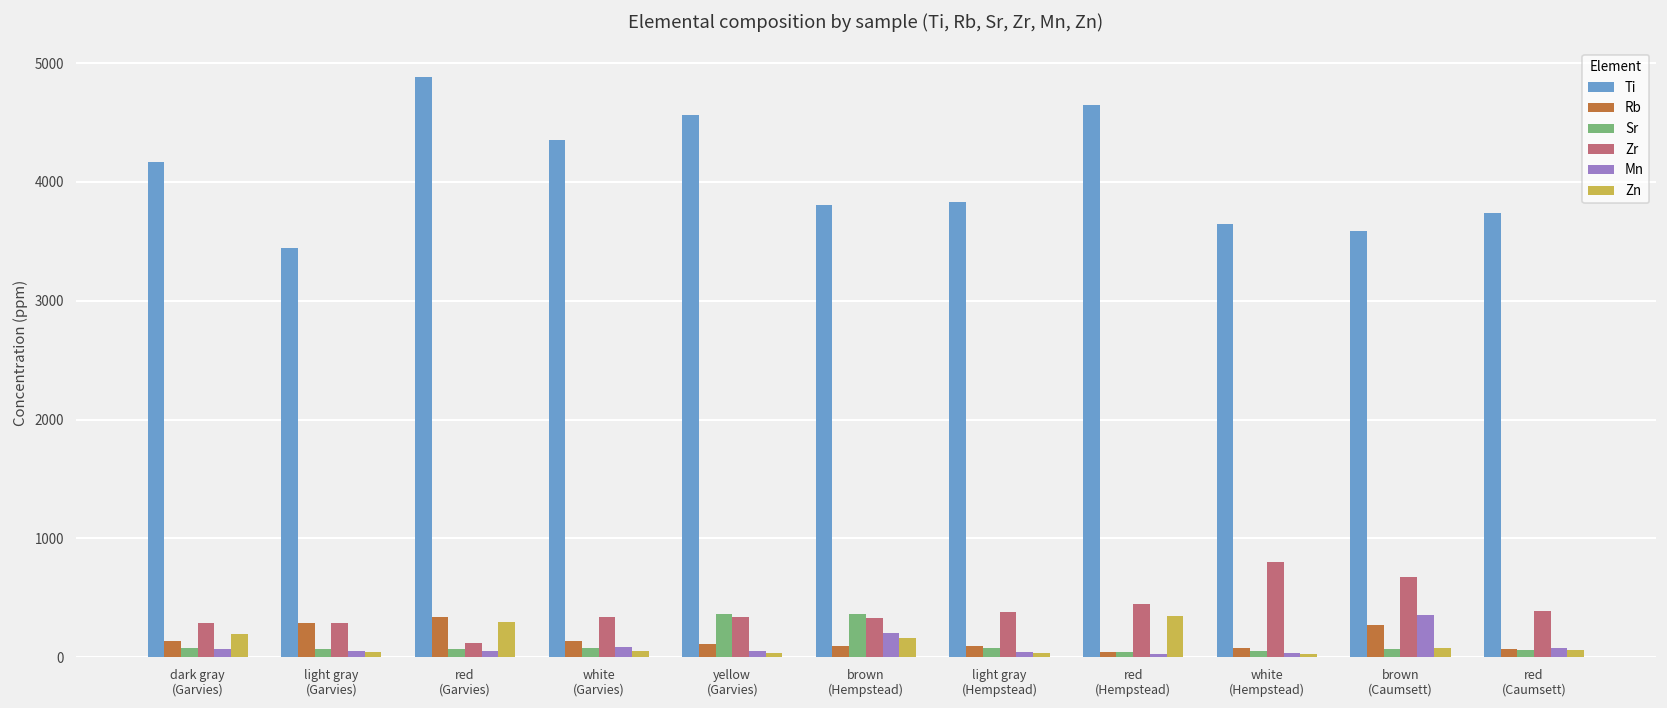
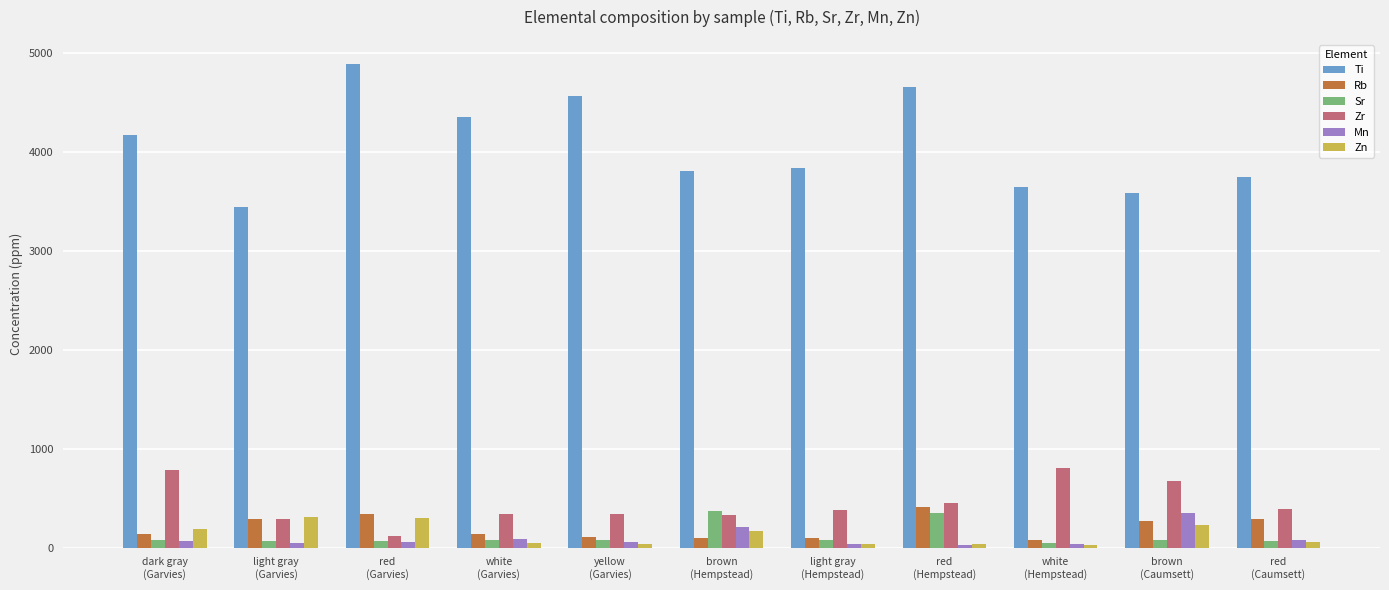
  {
    "Rb": {
      "dark gray (Garvies)": 100,
      "light gray (Garvies)": 300,
      "red (Garvies)": 300,
      "white (Garvies)": 100,
      "yellow (Garvies)": 100,
      "brown (Hempstead)": 100,
      "light gray (Hempstead)": 100,
-     "red (Hempstead)": 0,
+     "red (Hempstead)": 400,
      "white (Hempstead)": 100,
      "brown (Caumsett)": 300,
-     "red (Caumsett)": 100
+     "red (Caumsett)": 300
    },
    "Sr": {
      "dark gray (Garvies)": 100,
      "light gray (Garvies)": 100,
      "red (Garvies)": 100,
      "white (Garvies)": 100,
-     "yellow (Garvies)": 400,
+     "yellow (Garvies)": 100,
      "brown (Hempstead)": 400,
      "light gray (Hempstead)": 100,
-     "red (Hempstead)": 0,
+     "red (Hempstead)": 300,
      "white (Hempstead)": 100,
      "brown (Caumsett)": 100,
      "red (Caumsett)": 100
    },
    "Zr": {
-     "dark gray (Garvies)": 300,
+     "dark gray (Garvies)": 800,
      "light gray (Garvies)": 300,
      "red (Garvies)": 100,
      "white (Garvies)": 300,
      "yellow (Garvies)": 300,
      "brown (Hempstead)": 300,
      "light gray (Hempstead)": 400,
      "red (Hempstead)": 400,
      "white (Hempstead)": 800,
      "brown (Caumsett)": 700,
      "red (Caumsett)": 400
    },
    "Zn": {
      "dark gray (Garvies)": 200,
-     "light gray (Garvies)": 0,
+     "light gray (Garvies)": 300,
      "red (Garvies)": 300,
      "white (Garvies)": 0,
      "yellow (Garvies)": 0,
      "brown (Hempstead)": 200,
      "light gray (Hempstead)": 0,
-     "red (Hempstead)": 300,
-     "brown (Caumsett)": 100,
+     "red (Hempstead)": 0,
+     "brown (Caumsett)": 200,
      "red (Caumsett)": 100
    }
  }
